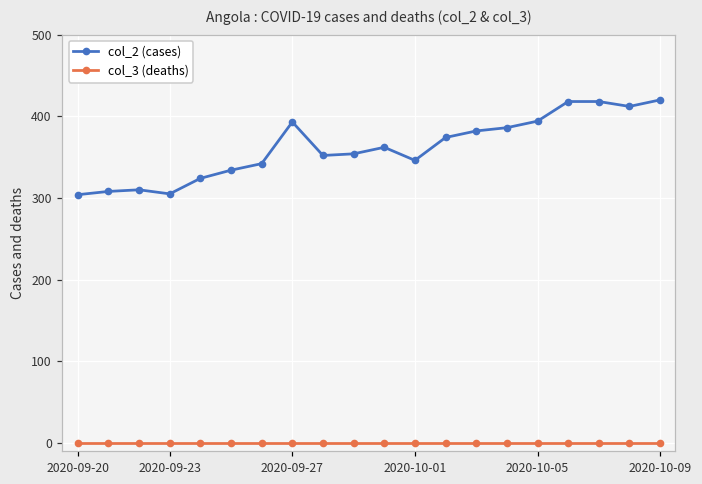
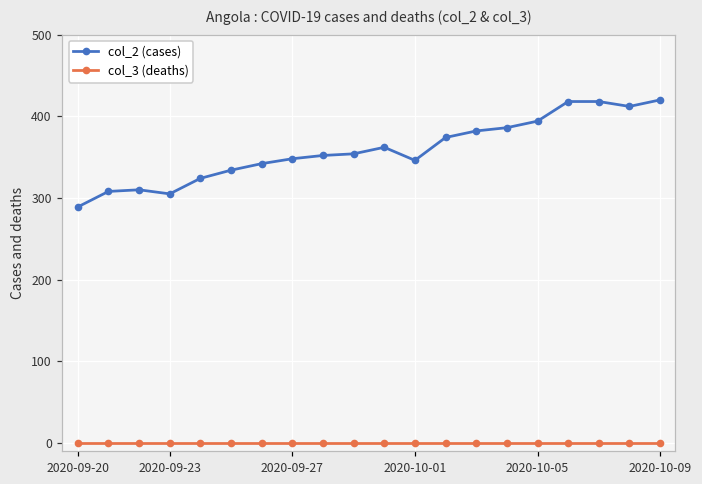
  {
    "col_2 (cases)": {
-     "2020-09-20": 300,
+     "2020-09-20": 290,
      "2020-09-23": 310,
-     "2020-09-27": 390,
+     "2020-09-27": 350,
      "2020-10-01": 350,
      "2020-10-05": 390,
      "2020-10-09": 420
    },
    "col_3 (deaths)": {
      "2020-09-20": 0,
      "2020-09-23": 0,
      "2020-09-27": 0,
      "2020-10-01": 0,
      "2020-10-05": 0,
      "2020-10-09": 0
    }
  }
